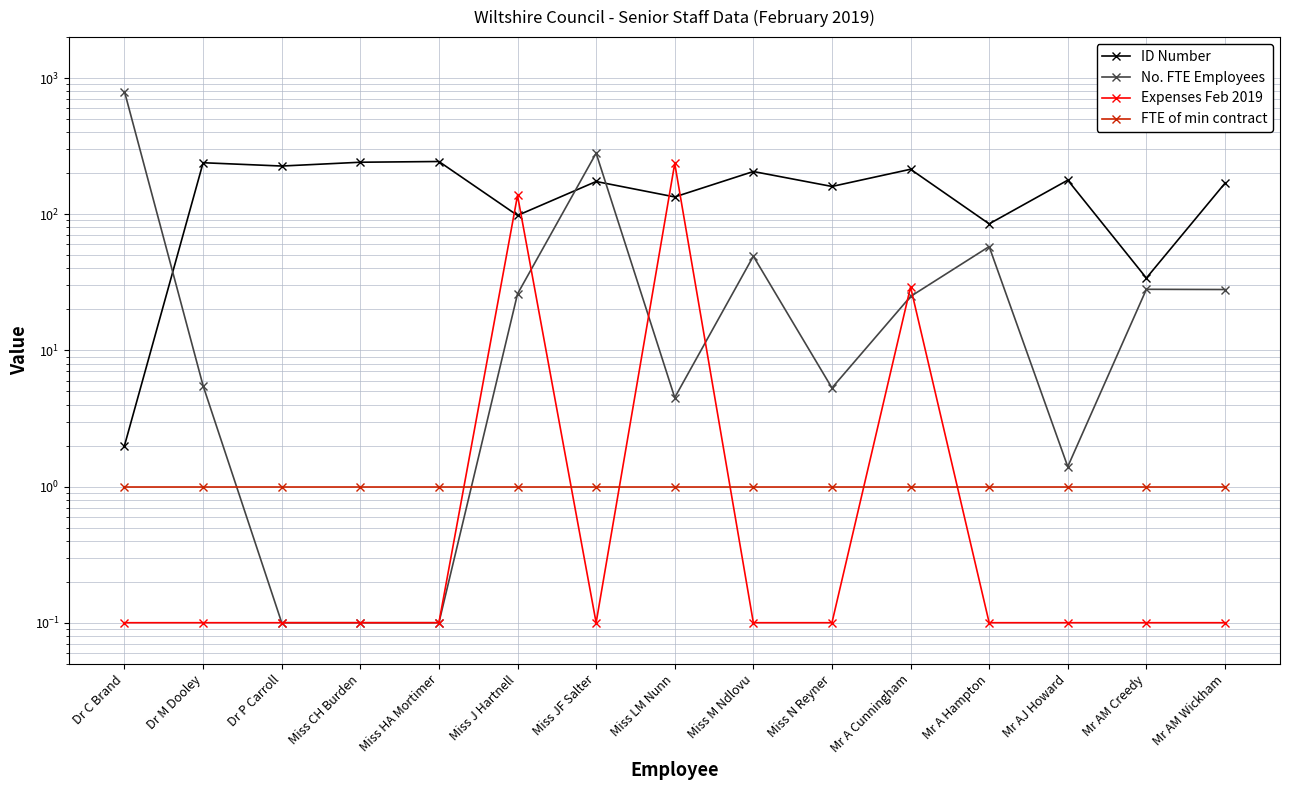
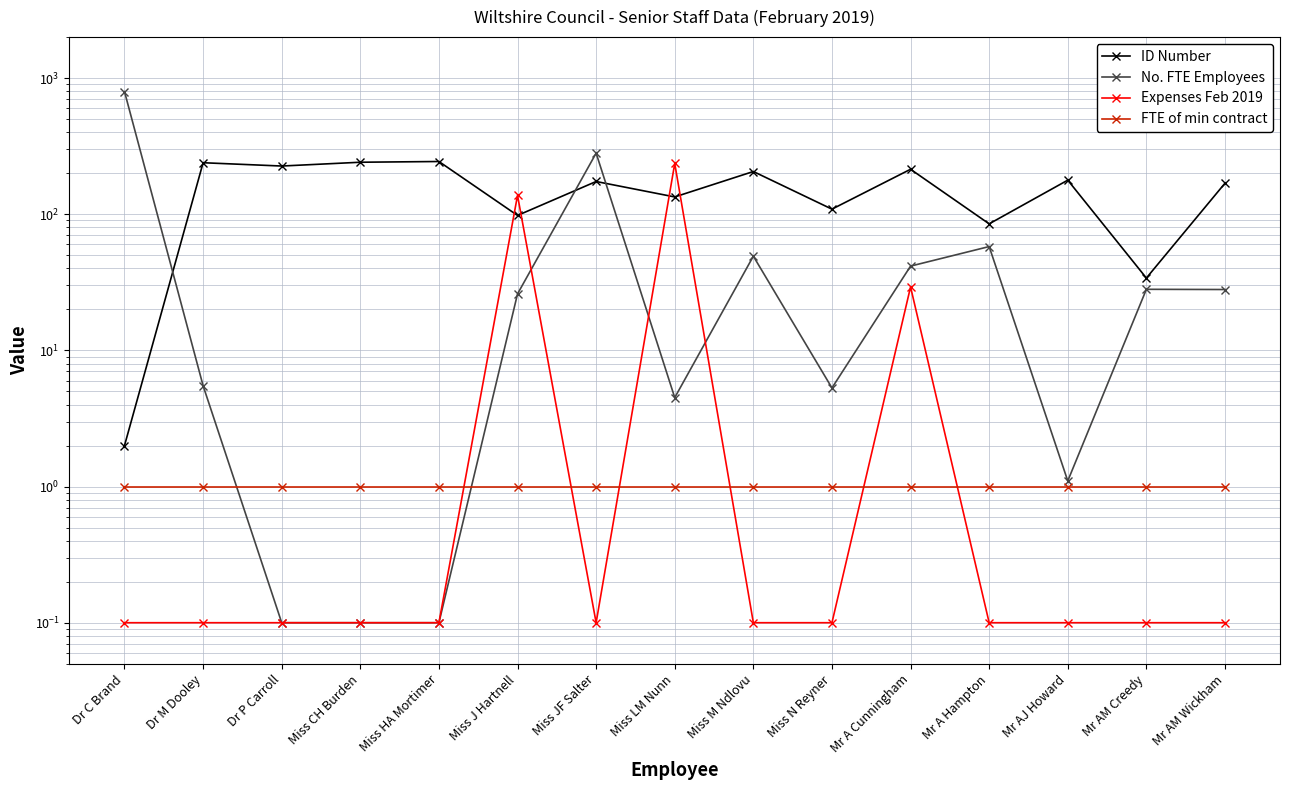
  {
    "ID Number": {
      "Dr C Brand": 2,
      "Dr M Dooley": 240,
      "Dr P Carroll": 230,
      "Miss CH Burden": 240,
      "Miss HA Mortimer": 240,
      "Miss J Hartnell": 100,
      "Miss JF Salter": 170,
      "Miss LM Nunn": 130,
      "Miss M Ndlovu": 210,
-     "Miss N Reyner": 160,
+     "Miss N Reyner": 110,
      "Mr A Cunningham": 210,
      "Mr A Hampton": 90,
      "Mr AJ Howard": 180,
      "Mr AM Creedy": 34,
      "Mr AM Wickham": 170
    },
    "No. FTE Employees": {
      "Dr C Brand": 800,
      "Dr M Dooley": 5.5,
      "Miss J Hartnell": 26,
      "Miss JF Salter": 280,
      "Miss LM Nunn": 4.5,
      "Miss M Ndlovu": 49,
      "Miss N Reyner": 5.3,
-     "Mr A Cunningham": 25,
+     "Mr A Cunningham": 42,
      "Mr A Hampton": 58,
-     "Mr AJ Howard": 1.4,
+     "Mr AJ Howard": 1.1,
      "Mr AM Creedy": 28,
      "Mr AM Wickham": 28
    },
    "Expenses Feb 2019": {
      "Dr C Brand": 0.1,
      "Dr M Dooley": 0.1,
      "Miss J Hartnell": 140,
      "Miss JF Salter": 0.1,
      "Miss LM Nunn": 240,
      "Miss M Ndlovu": 0.1,
      "Miss N Reyner": 0.1,
      "Mr A Cunningham": 29,
      "Mr A Hampton": 0.1,
      "Mr AJ Howard": 0.1,
      "Mr AM Creedy": 0.1,
      "Mr AM Wickham": 0.1
    },
    "FTE of min contract": {
      "Dr C Brand": 1.0,
      "Dr M Dooley": 1.0,
      "Dr P Carroll": 1.0,
      "Miss CH Burden": 1.0,
      "Miss HA Mortimer": 1.0,
      "Miss J Hartnell": 1.0,
      "Miss JF Salter": 1.0,
      "Miss LM Nunn": 1.0,
      "Miss M Ndlovu": 1.0,
      "Miss N Reyner": 1.0,
      "Mr A Cunningham": 1.0,
      "Mr A Hampton": 1.0,
      "Mr AJ Howard": 1.0,
      "Mr AM Creedy": 1.0,
      "Mr AM Wickham": 1.0
    }
  }
